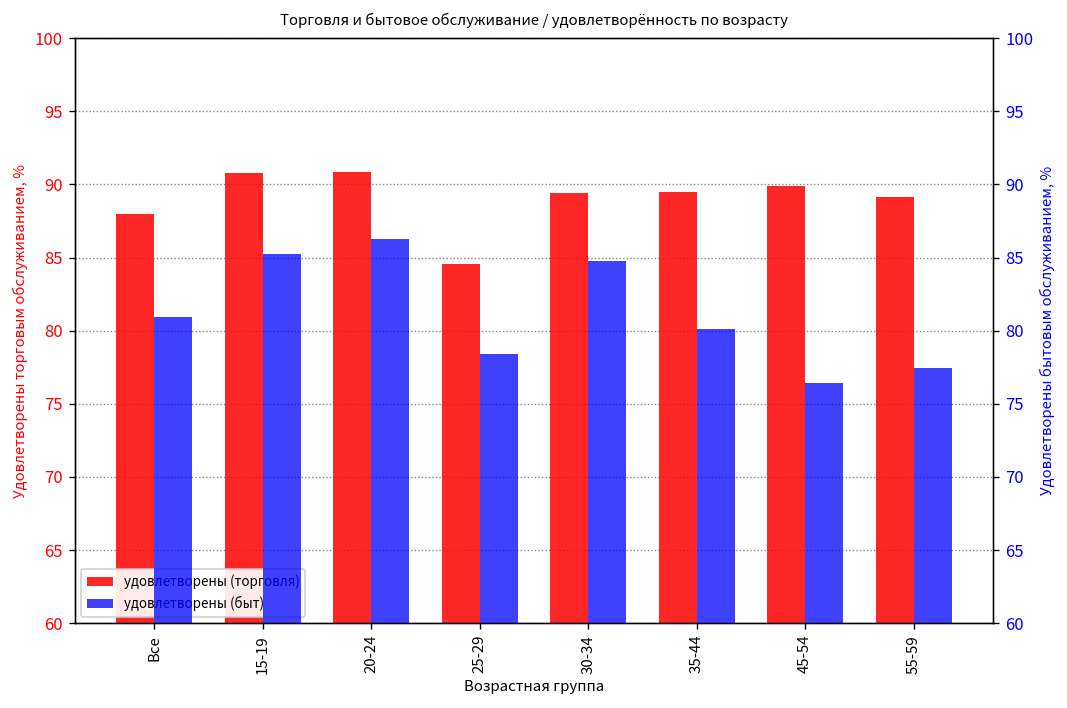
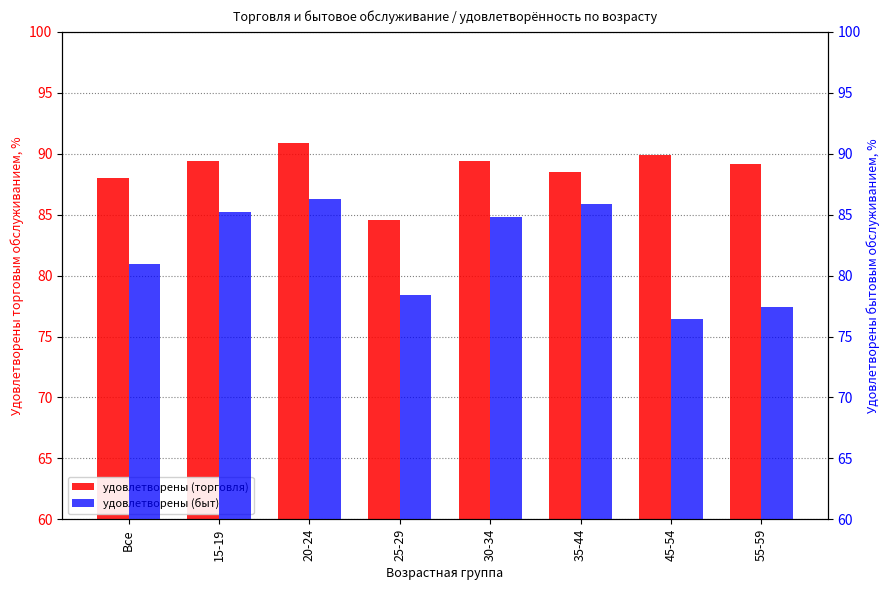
  {
    "удовлетворены (торговля)": {
      "Все": 88.0,
-     "15-19": 90.8,
+     "15-19": 89.4,
      "20-24": 90.8,
      "25-29": 84.6,
      "30-34": 89.4,
-     "35-44": 89.5,
+     "35-44": 88.5,
      "45-54": 89.9,
      "55-59": 89.2
    },
    "удовлетворены (быт)": {
      "Все": 80.9,
      "15-19": 85.2,
      "20-24": 86.3,
      "25-29": 78.4,
      "30-34": 84.8,
-     "35-44": 80.1,
+     "35-44": 85.8,
      "45-54": 76.5,
      "55-59": 77.5
    }
  }
